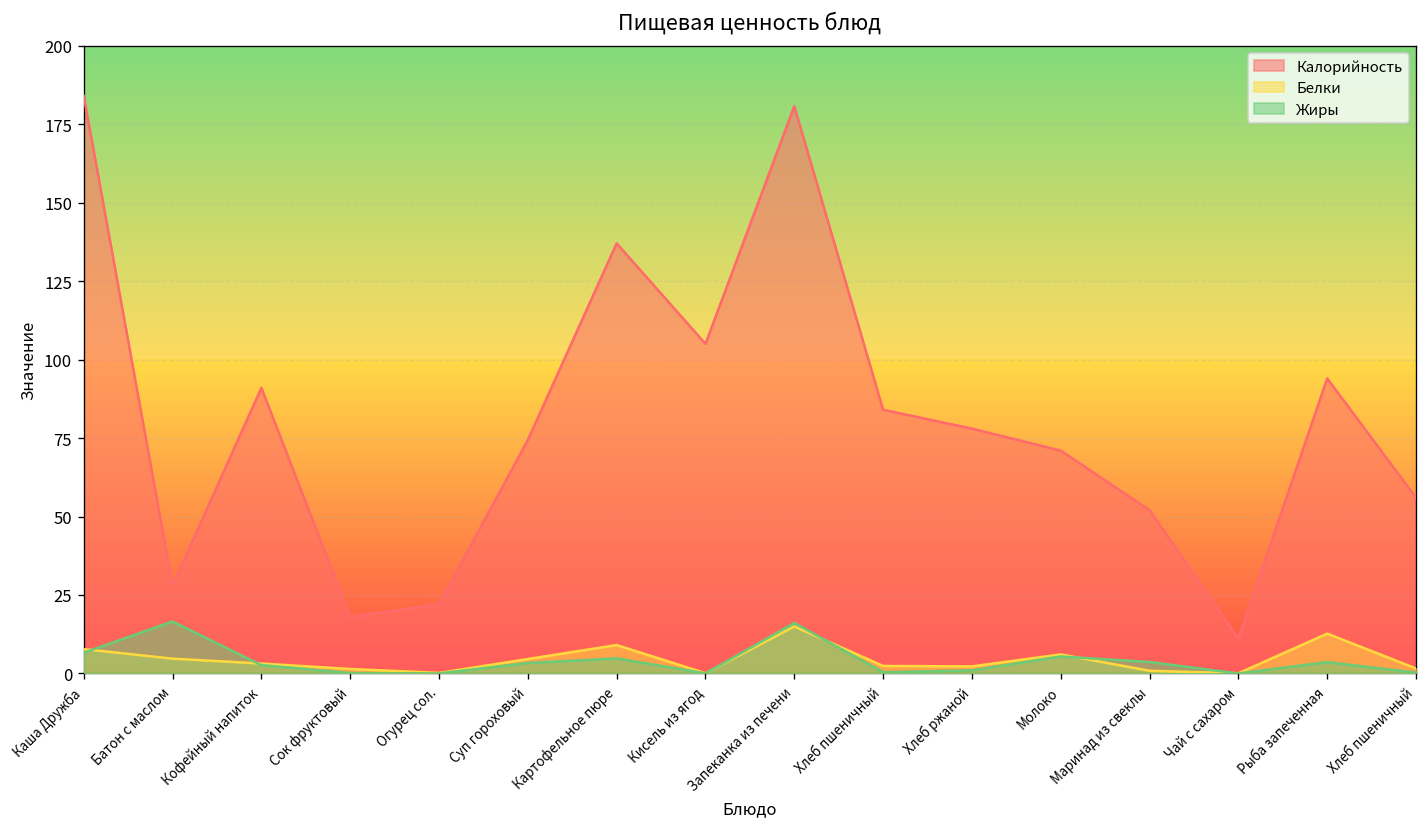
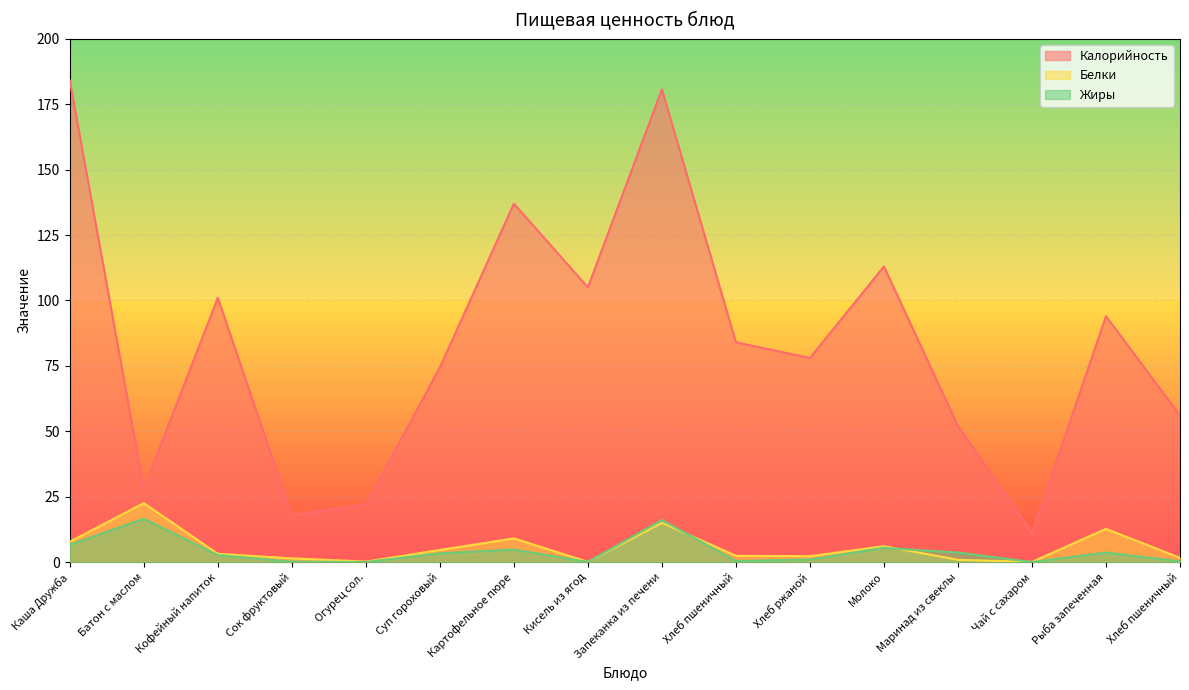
  {
    "Калорийность": {
      "Каша Дружба": 184,
      "Батон с маслом": 28,
-     "Кофейный напиток": 91,
+     "Кофейный напиток": 101,
      "Сок фруктовый": 18,
      "Огурец сол.": 22,
      "Суп гороховый": 74,
      "Картофельное пюре": 137,
      "Кисель из ягод": 105,
      "Запеканка из печени": 181,
      "Хлеб ржаной": 78,
-     "Молоко": 71,
+     "Молоко": 113,
      "Маринад из свеклы": 52,
      "Чай с сахаром": 11,
      "Рыба запеченная": 94
    },
    "Белки": {
      "Каша Дружба": 8,
-     "Батон с маслом": 5,
+     "Батон с маслом": 23,
      "Сок фруктовый": 1,
      "Суп гороховый": 5,
      "Картофельное пюре": 9,
      "Запеканка из печени": 15,
      "Хлеб ржаной": 2,
      "Маринад из свеклы": 1,
      "Рыба запеченная": 13
    },
    "Жиры": {
      "Каша Дружба": 7,
      "Батон с маслом": 17,
      "Сок фруктовый": 0,
      "Суп гороховый": 3,
      "Картофельное пюре": 5,
      "Запеканка из печени": 16,
      "Хлеб ржаной": 1,
      "Маринад из свеклы": 4,
      "Рыба запеченная": 4
    }
  }
